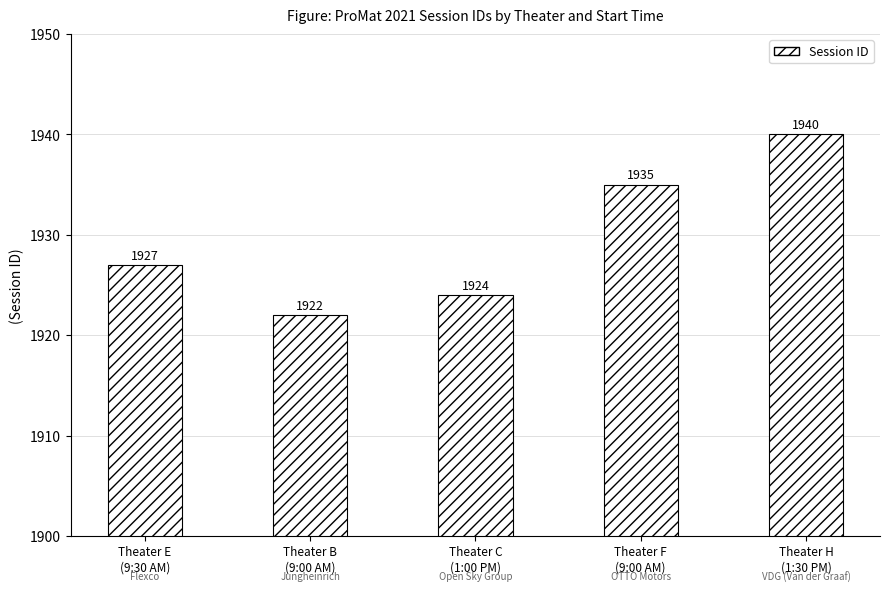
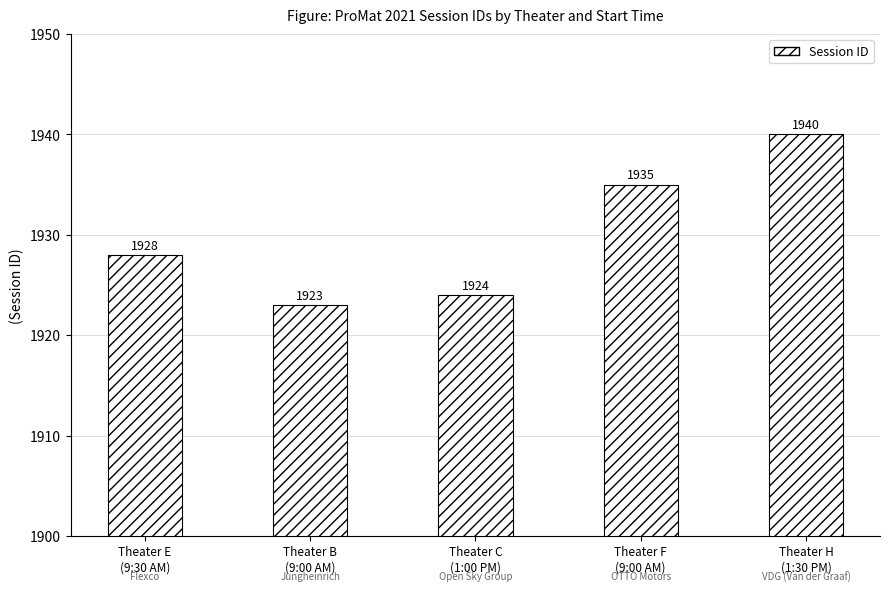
  {
-   "Theater E (9:30 AM)": 1927,
-   "Theater B (9:00 AM)": 1922,
+   "Theater E (9:30 AM)": 1928,
+   "Theater B (9:00 AM)": 1923,
    "Theater C (1:00 PM)": 1924,
    "Theater F (9:00 AM)": 1935,
    "Theater H (1:30 PM)": 1940
  }
